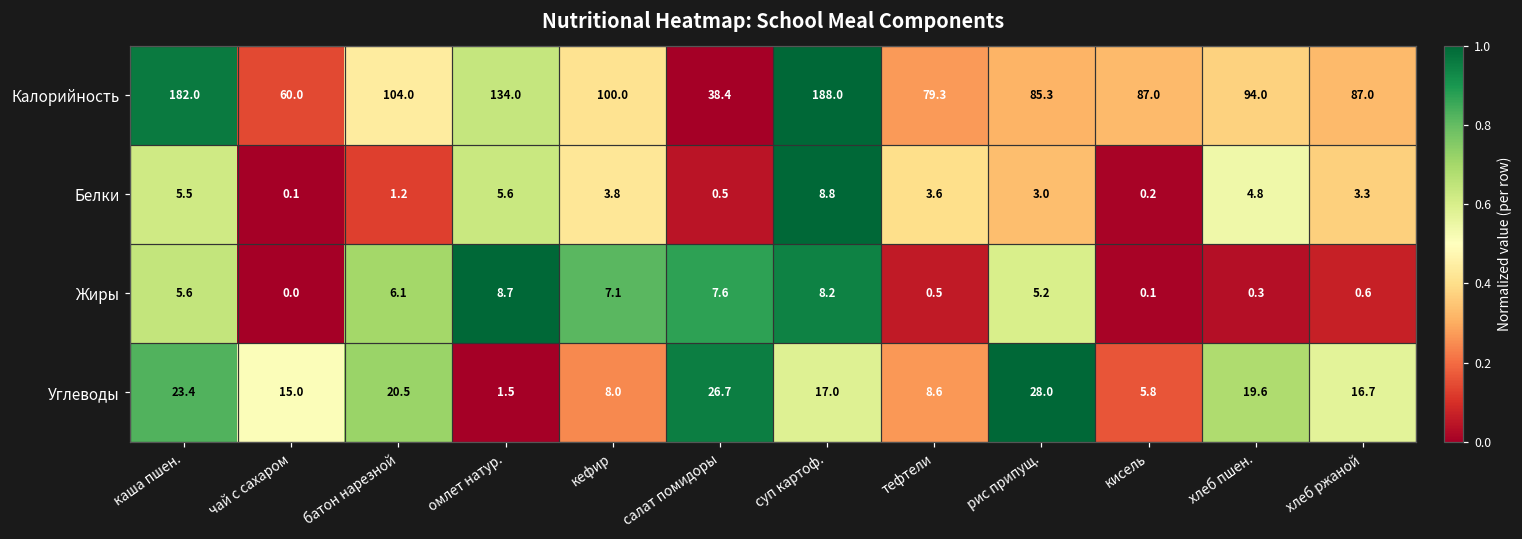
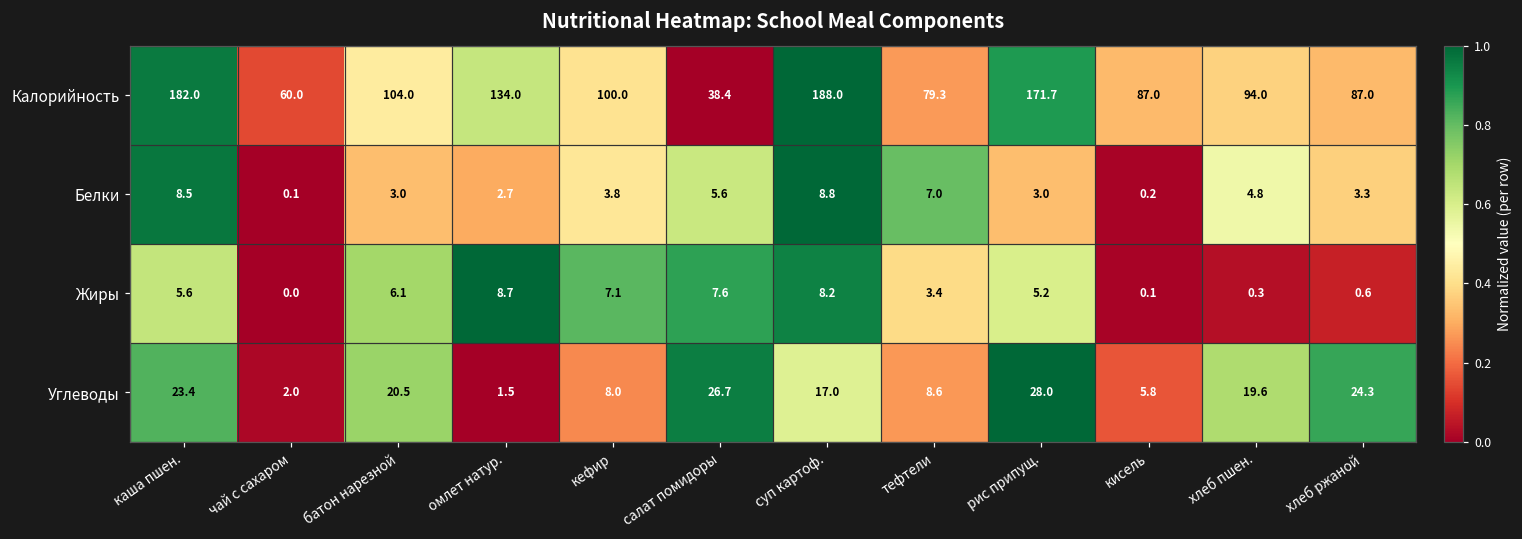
  {
    "Калорийность": {
      "каша пшен.": 182.0,
      "чай с сахаром": 60.0,
      "батон нарезной": 104.0,
      "омлет натур.": 134.0,
      "кефир": 100.0,
      "салат помидоры": 38.4,
      "суп картоф.": 188.0,
      "тефтели": 79.3,
-     "рис припущ.": 85.3,
+     "рис припущ.": 171.7,
      "кисель": 87.0,
      "хлеб пшен.": 94.0,
      "хлеб ржаной": 87.0
    },
    "Белки": {
-     "каша пшен.": 5.5,
+     "каша пшен.": 8.5,
      "чай с сахаром": 0.1,
-     "батон нарезной": 1.2,
-     "омлет натур.": 5.6,
+     "батон нарезной": 3.0,
+     "омлет натур.": 2.7,
      "кефир": 3.8,
-     "салат помидоры": 0.5,
+     "салат помидоры": 5.6,
      "суп картоф.": 8.8,
-     "тефтели": 3.6,
+     "тефтели": 7.0,
      "рис припущ.": 3.0,
      "кисель": 0.2,
      "хлеб пшен.": 4.8,
      "хлеб ржаной": 3.3
    },
    "Жиры": {
      "каша пшен.": 5.6,
      "чай с сахаром": 0.0,
      "батон нарезной": 6.1,
      "омлет натур.": 8.7,
      "кефир": 7.1,
      "салат помидоры": 7.6,
      "суп картоф.": 8.2,
-     "тефтели": 0.5,
+     "тефтели": 3.4,
      "рис припущ.": 5.2,
      "кисель": 0.1,
      "хлеб пшен.": 0.3,
      "хлеб ржаной": 0.6
    },
    "Углеводы": {
      "каша пшен.": 23.4,
-     "чай с сахаром": 15.0,
+     "чай с сахаром": 2.0,
      "батон нарезной": 20.5,
      "омлет натур.": 1.5,
      "кефир": 8.0,
      "салат помидоры": 26.7,
      "суп картоф.": 17.0,
      "тефтели": 8.6,
      "рис припущ.": 28.0,
      "кисель": 5.8,
      "хлеб пшен.": 19.6,
-     "хлеб ржаной": 16.7
+     "хлеб ржаной": 24.3
    }
  }
